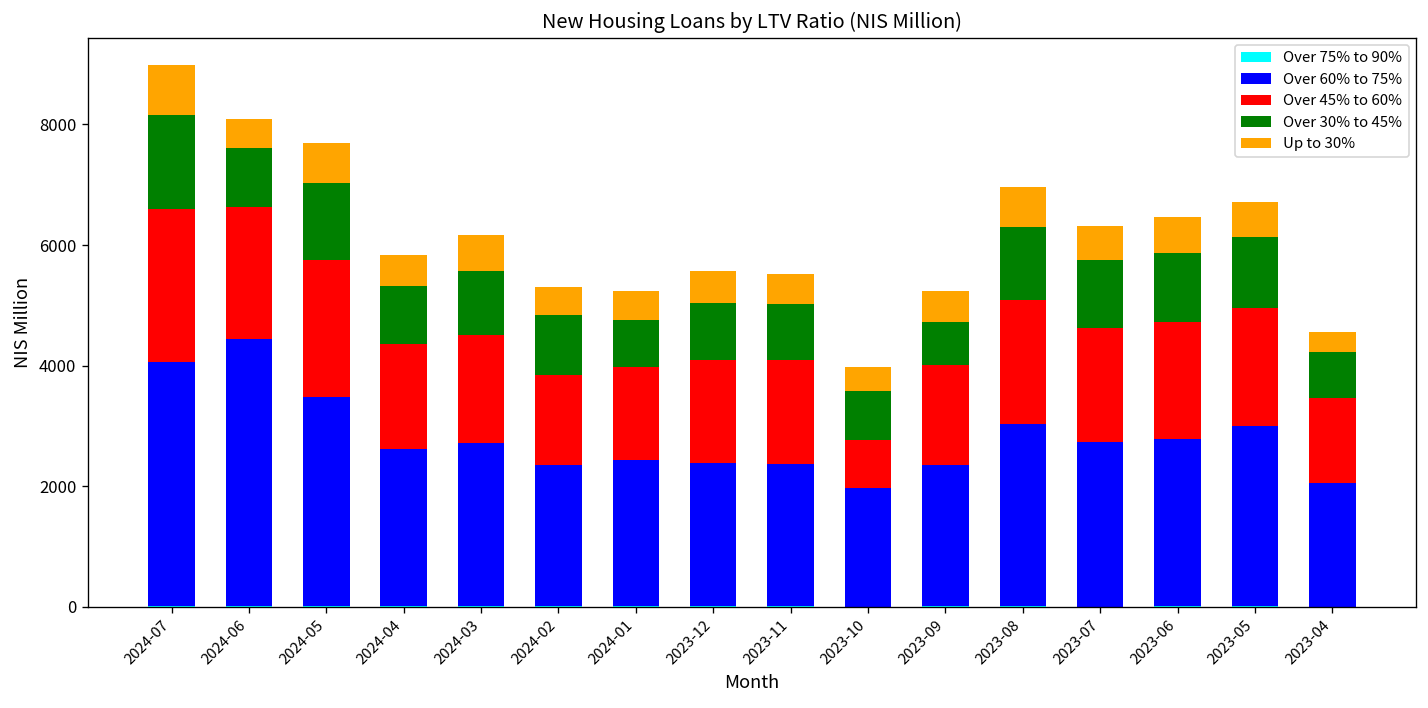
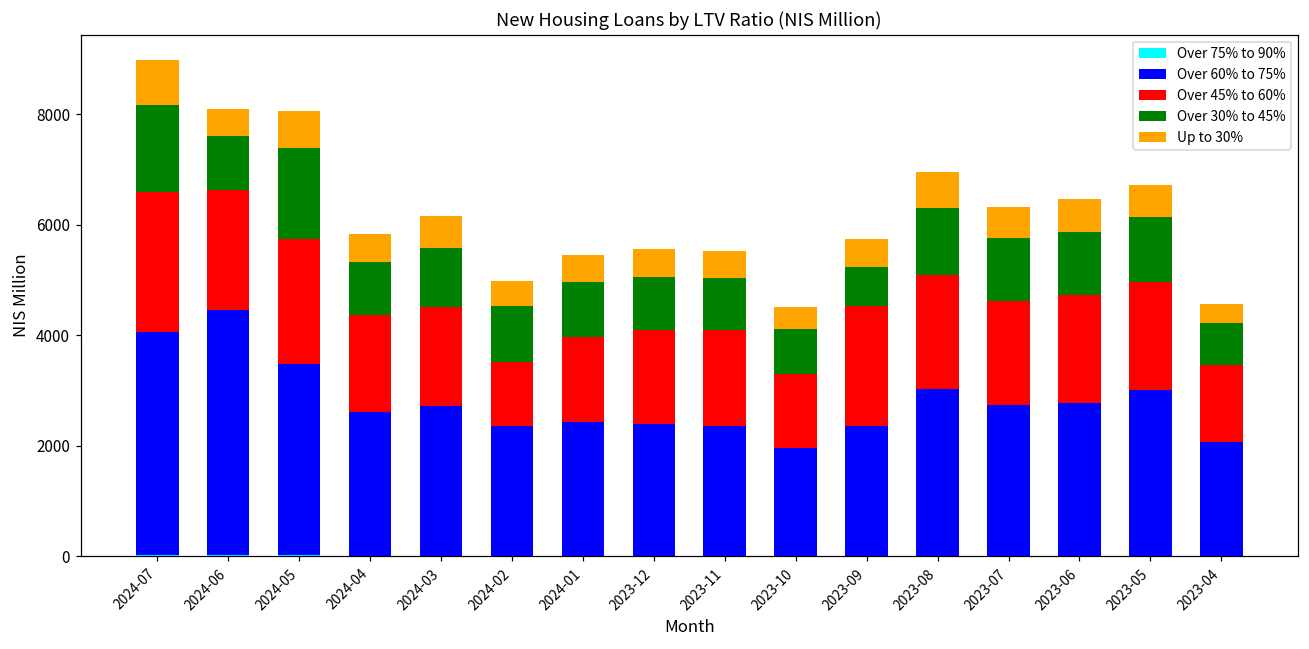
  {
    "Over 60% to 75%": {
      "2024-07": 4000,
      "2024-06": 4400,
      "2024-05": 3500,
      "2024-04": 2600,
      "2024-03": 2700,
      "2024-02": 2300,
      "2024-01": 2400,
      "2023-12": 2400,
      "2023-11": 2400,
      "2023-10": 2000,
      "2023-09": 2400,
      "2023-08": 3000,
      "2023-07": 2700,
      "2023-06": 2800,
      "2023-05": 3000,
      "2023-04": 2100
    },
    "Over 45% to 60%": {
      "2024-07": 2500,
      "2024-06": 2200,
      "2024-05": 2300,
      "2024-04": 1700,
      "2024-03": 1800,
-     "2024-02": 1500,
+     "2024-02": 1200,
      "2024-01": 1500,
      "2023-12": 1700,
      "2023-11": 1700,
-     "2023-10": 800,
-     "2023-09": 1700,
+     "2023-10": 1300,
+     "2023-09": 2200,
      "2023-08": 2100,
      "2023-07": 1900,
      "2023-06": 1900,
      "2023-05": 2000,
      "2023-04": 1400
    },
    "Over 30% to 45%": {
      "2024-07": 1600,
      "2024-06": 1000,
-     "2024-05": 1300,
+     "2024-05": 1600,
      "2024-04": 1000,
      "2024-03": 1100,
      "2024-02": 1000,
-     "2024-01": 800,
+     "2024-01": 1000,
      "2023-12": 900,
      "2023-11": 900,
      "2023-10": 800,
      "2023-09": 700,
      "2023-08": 1200,
      "2023-07": 1100,
      "2023-06": 1100,
      "2023-05": 1200,
      "2023-04": 800
    },
    "Up to 30%": {
      "2024-07": 800,
      "2024-06": 500,
      "2024-05": 700,
      "2024-04": 500,
      "2024-03": 600,
      "2024-02": 500,
      "2024-01": 500,
      "2023-12": 500,
      "2023-11": 500,
      "2023-10": 400,
      "2023-09": 500,
      "2023-08": 700,
      "2023-07": 600,
      "2023-06": 600,
      "2023-05": 600,
      "2023-04": 300
    }
  }
